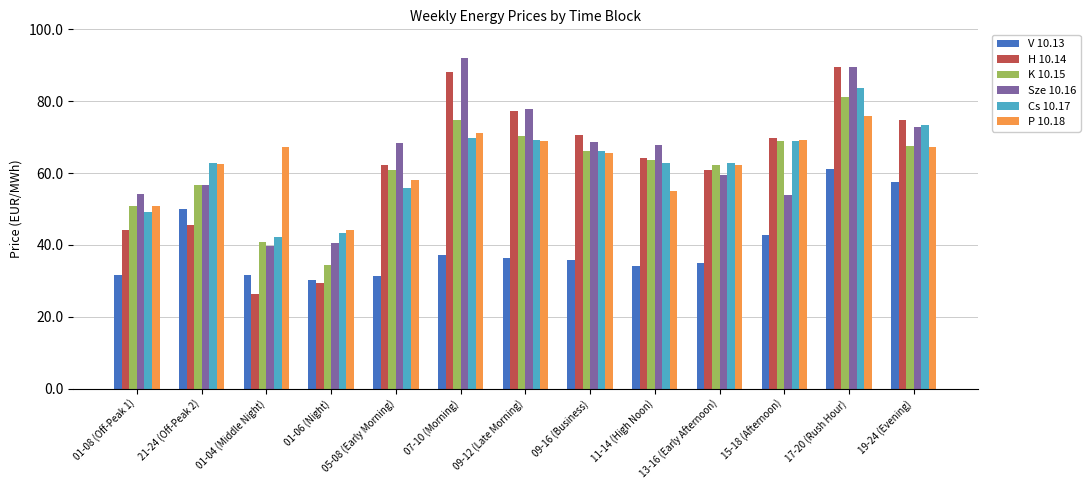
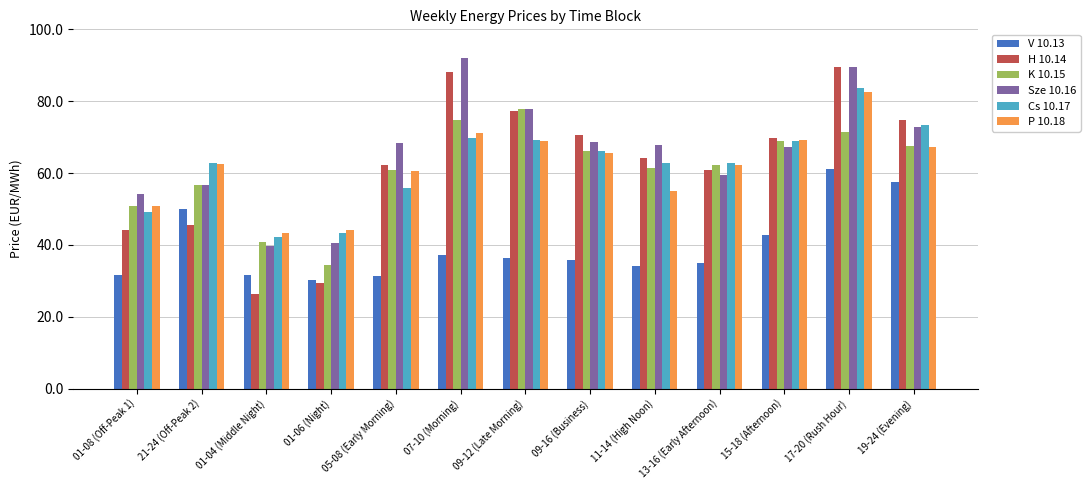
  {
    "H 10.14": {
      "01-08 (Off-Peak 1)": 44,
      "21-24 (Off-Peak 2)": 46,
      "01-04 (Middle Night)": 26,
      "01-06 (Night)": 29,
      "05-08 (Early Morning)": 62,
      "07-10 (Morning)": 88,
      "09-12 (Late Morning)": 77,
      "09-16 (Business)": 71,
      "11-14 (High Noon)": 64,
      "13-16 (Early Afternoon)": 61,
      "15-18 (Afternoon)": 70,
      "17-20 (Rush Hour)": 90,
      "19-24 (Evening)": 75
    },
    "K 10.15": {
      "01-08 (Off-Peak 1)": 51,
      "21-24 (Off-Peak 2)": 57,
      "01-04 (Middle Night)": 41,
      "01-06 (Night)": 34,
      "05-08 (Early Morning)": 61,
      "07-10 (Morning)": 75,
-     "09-12 (Late Morning)": 70,
+     "09-12 (Late Morning)": 78,
      "09-16 (Business)": 66,
-     "11-14 (High Noon)": 64,
+     "11-14 (High Noon)": 61,
      "13-16 (Early Afternoon)": 62,
      "15-18 (Afternoon)": 69,
-     "17-20 (Rush Hour)": 81,
+     "17-20 (Rush Hour)": 72,
      "19-24 (Evening)": 67
    },
    "Sze 10.16": {
      "01-08 (Off-Peak 1)": 54,
      "21-24 (Off-Peak 2)": 57,
      "01-04 (Middle Night)": 40,
      "01-06 (Night)": 41,
      "05-08 (Early Morning)": 68,
      "07-10 (Morning)": 92,
      "09-12 (Late Morning)": 78,
      "09-16 (Business)": 69,
      "11-14 (High Noon)": 68,
      "13-16 (Early Afternoon)": 59,
-     "15-18 (Afternoon)": 54,
+     "15-18 (Afternoon)": 67,
      "17-20 (Rush Hour)": 90,
      "19-24 (Evening)": 73
    },
    "P 10.18": {
      "01-08 (Off-Peak 1)": 51,
      "21-24 (Off-Peak 2)": 63,
-     "01-04 (Middle Night)": 67,
+     "01-04 (Middle Night)": 43,
      "01-06 (Night)": 44,
-     "05-08 (Early Morning)": 58,
+     "05-08 (Early Morning)": 60,
      "07-10 (Morning)": 71,
      "09-12 (Late Morning)": 69,
      "09-16 (Business)": 66,
      "11-14 (High Noon)": 55,
      "13-16 (Early Afternoon)": 62,
      "15-18 (Afternoon)": 69,
-     "17-20 (Rush Hour)": 76,
+     "17-20 (Rush Hour)": 83,
      "19-24 (Evening)": 67
    }
  }
